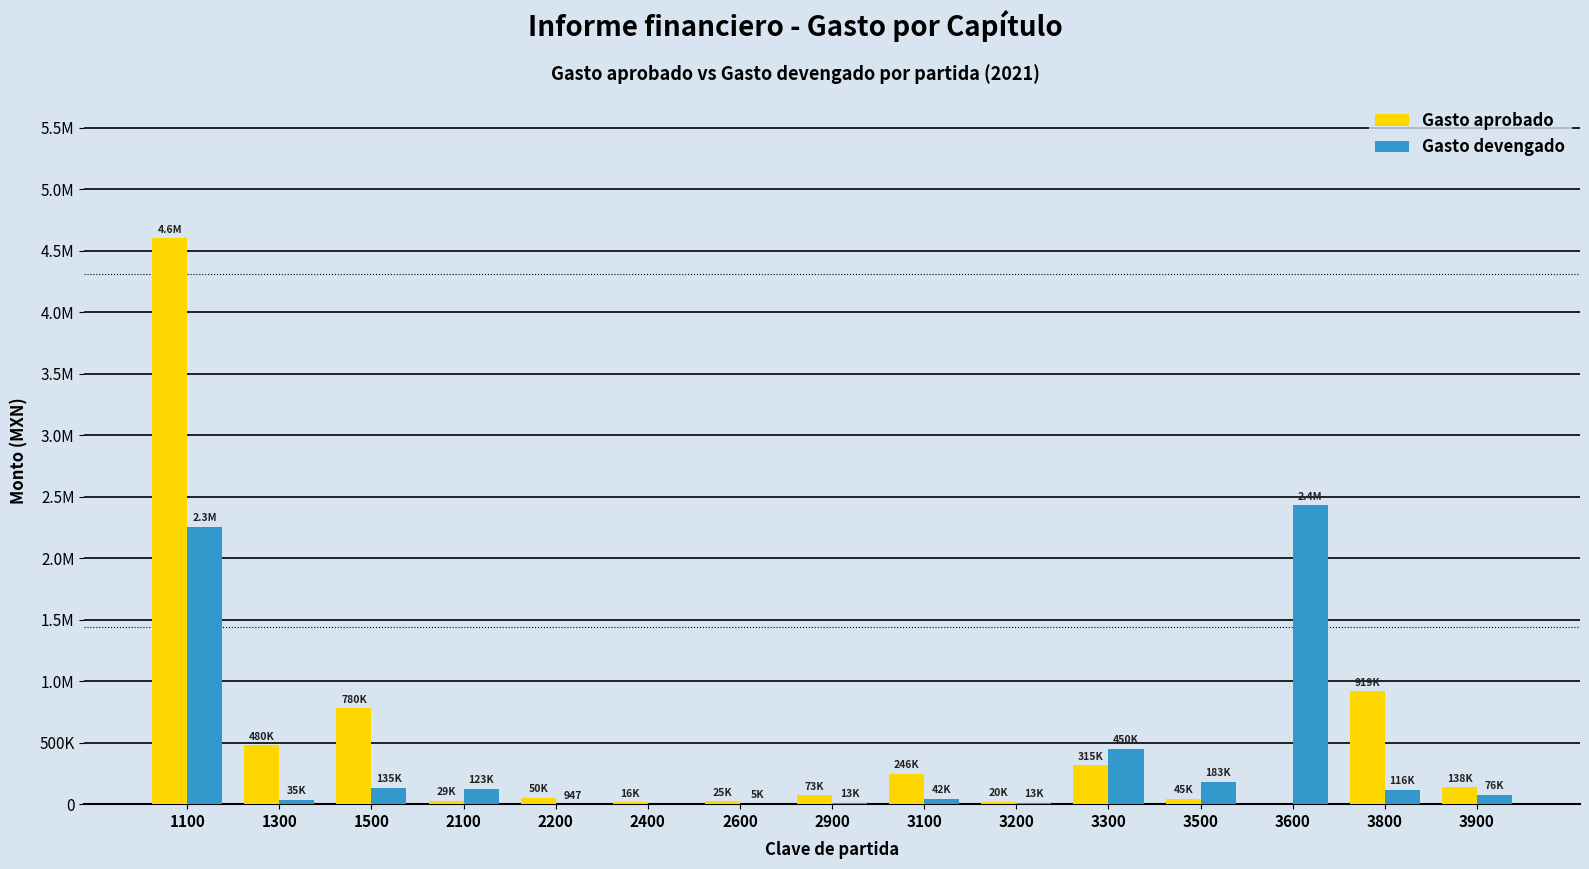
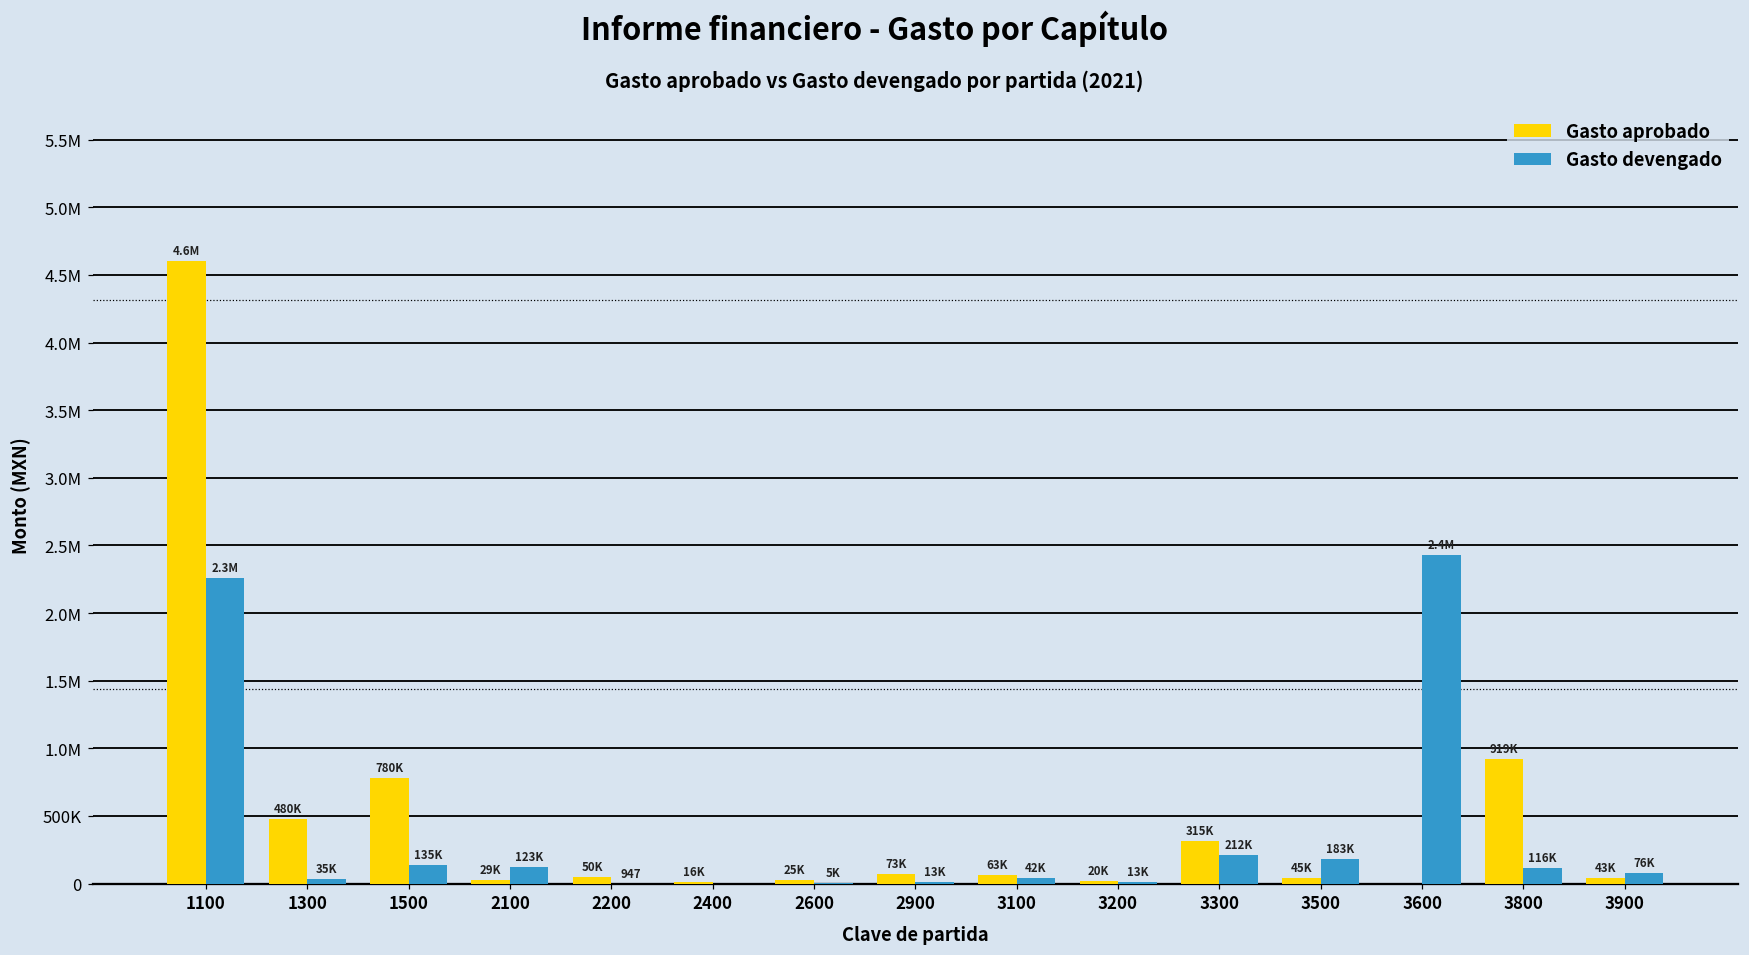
  {
    "Gasto aprobado": {
      "1100": "4.6M",
      "1300": "480K",
      "1500": "780K",
      "2100": "29K",
      "2200": "50K",
      "2400": "16K",
      "2600": "25K",
      "2900": "73K",
-     "3100": "246K",
+     "3100": "63K",
      "3200": "20K",
      "3300": "315K",
      "3500": "45K",
      "3800": "919K",
-     "3900": "138K"
+     "3900": "43K"
    },
    "Gasto devengado": {
      "1100": "2.3M",
      "1300": "35K",
      "1500": "135K",
      "2100": "123K",
      "2200": "947",
      "2600": "5K",
      "2900": "13K",
      "3100": "42K",
      "3200": "13K",
-     "3300": "450K",
+     "3300": "212K",
      "3500": "183K",
      "3600": "2.4M",
      "3800": "116K",
      "3900": "76K"
    }
  }
